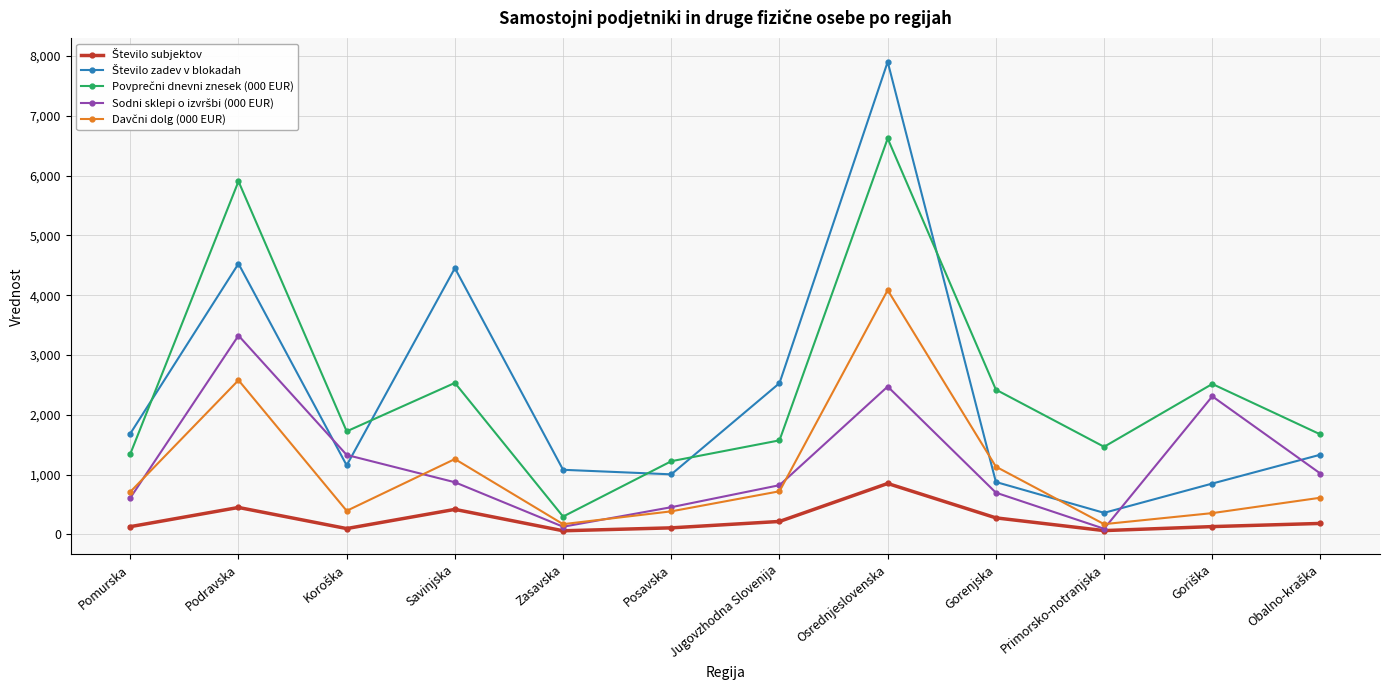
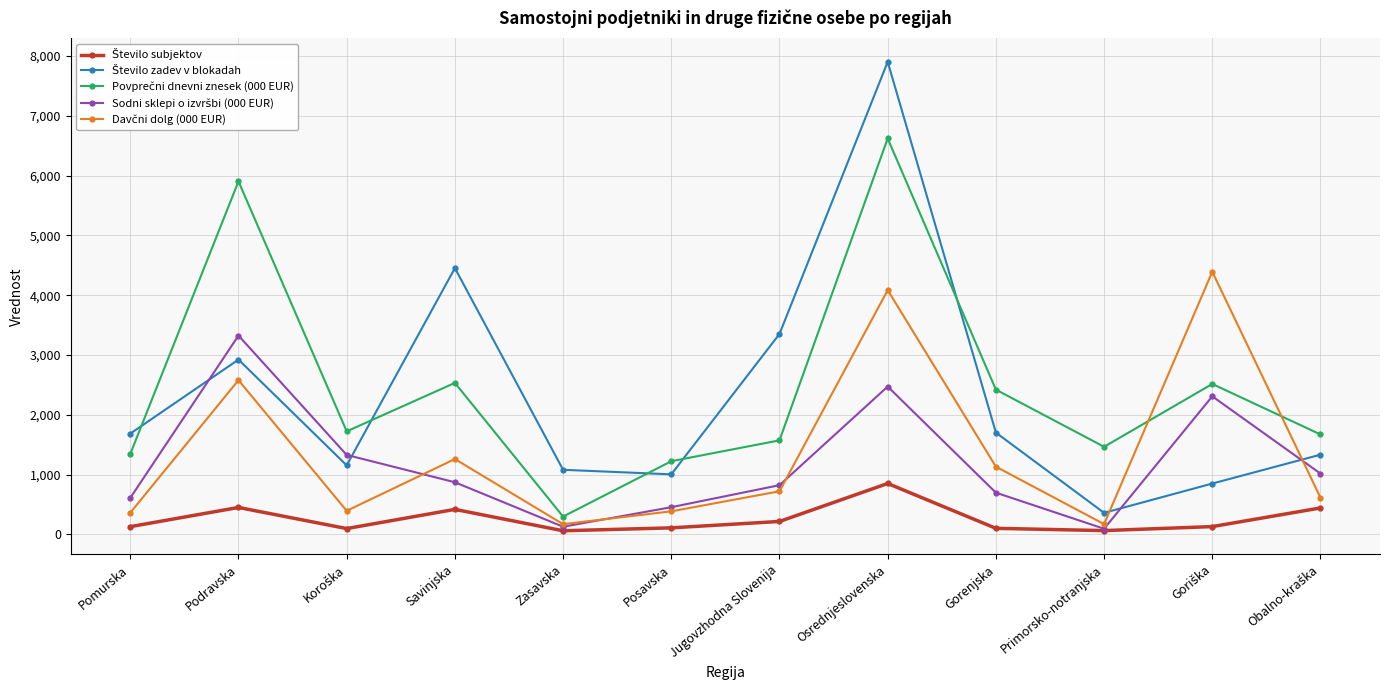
  {
    "Število subjektov": {
      "Pomurska": "100",
      "Podravska": "400",
      "Koroška": "100",
      "Savinjska": "400",
      "Zasavska": "100",
      "Posavska": "100",
      "Jugovzhodna Slovenija": "200",
      "Osrednjeslovenska": "900",
-     "Gorenjska": "300",
+     "Gorenjska": "100",
      "Goriška": "100",
-     "Obalno-kraška": "200"
+     "Obalno-kraška": "400"
    },
    "Število zadev v blokadah": {
      "Pomurska": "1,700",
-     "Podravska": "4,500",
+     "Podravska": "2,900",
      "Koroška": "1,200",
      "Savinjska": "4,500",
      "Zasavska": "1,100",
      "Posavska": "1,000",
-     "Jugovzhodna Slovenija": "2,500",
+     "Jugovzhodna Slovenija": "3,400",
      "Osrednjeslovenska": "7,900",
-     "Gorenjska": "900",
+     "Gorenjska": "1,700",
      "Primorsko-notranjska": "400",
      "Goriška": "800",
      "Obalno-kraška": "1,300"
    },
    "Povprečni dnevni znesek (000 EUR)": {
      "Pomurska": "1,300",
      "Podravska": "5,900",
      "Koroška": "1,700",
      "Savinjska": "2,500",
      "Zasavska": "300",
      "Posavska": "1,200",
      "Jugovzhodna Slovenija": "1,600",
      "Osrednjeslovenska": "6,600",
      "Gorenjska": "2,400",
      "Primorsko-notranjska": "1,500",
      "Goriška": "2,500",
      "Obalno-kraška": "1,700"
    },
    "Sodni sklepi o izvršbi (000 EUR)": {
      "Pomurska": "600",
      "Podravska": "3,300",
      "Koroška": "1,300",
      "Savinjska": "900",
      "Posavska": "500",
      "Jugovzhodna Slovenija": "800",
      "Osrednjeslovenska": "2,500",
      "Gorenjska": "700",
      "Goriška": "2,300",
      "Obalno-kraška": "1,000"
    },
    "Davčni dolg (000 EUR)": {
-     "Pomurska": "700",
+     "Pomurska": "400",
      "Podravska": "2,600",
      "Koroška": "400",
      "Savinjska": "1,300",
      "Posavska": "400",
      "Jugovzhodna Slovenija": "700",
      "Osrednjeslovenska": "4,100",
      "Gorenjska": "1,100",
      "Primorsko-notranjska": "200",
-     "Goriška": "400",
+     "Goriška": "4,400",
      "Obalno-kraška": "600"
    }
  }
